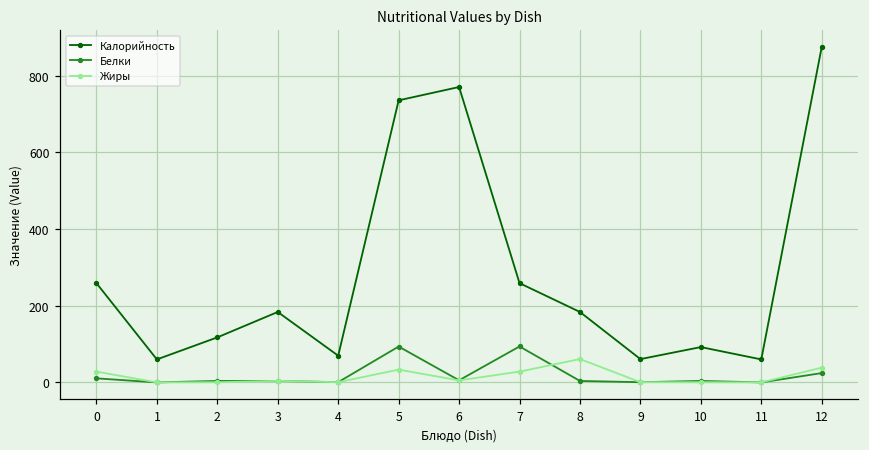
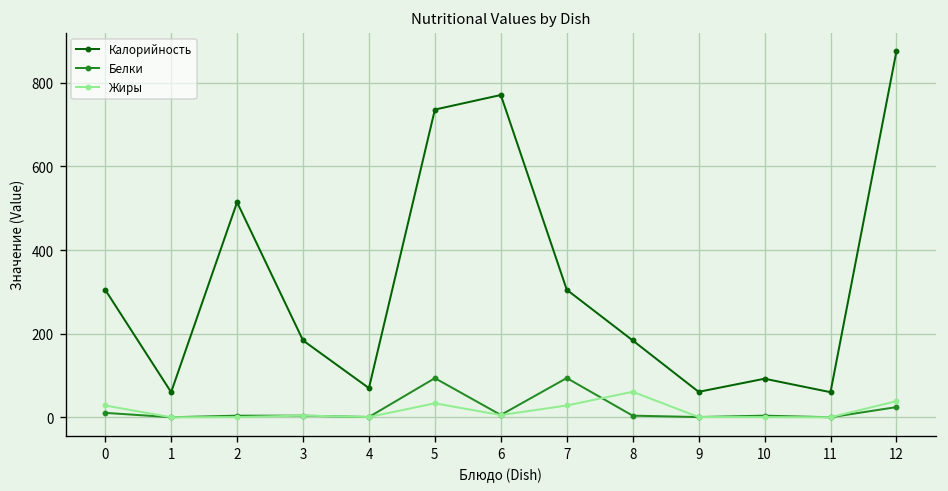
  {
    "Калорийность": {
-     "0": 260,
+     "0": 310,
      "1": 60,
-     "2": 120,
+     "2": 510,
      "3": 180,
      "4": 70,
      "5": 740,
      "6": 770,
-     "7": 260,
+     "7": 310,
      "8": 180,
      "9": 60,
      "10": 90,
      "11": 60,
      "12": 880
    },
    "Белки": {
      "0": 10,
      "5": 90,
      "7": 90,
      "8": 0,
      "12": 20
    },
    "Жиры": {
      "0": 30,
      "5": 30,
      "7": 30,
      "8": 60,
      "12": 40
    }
  }
